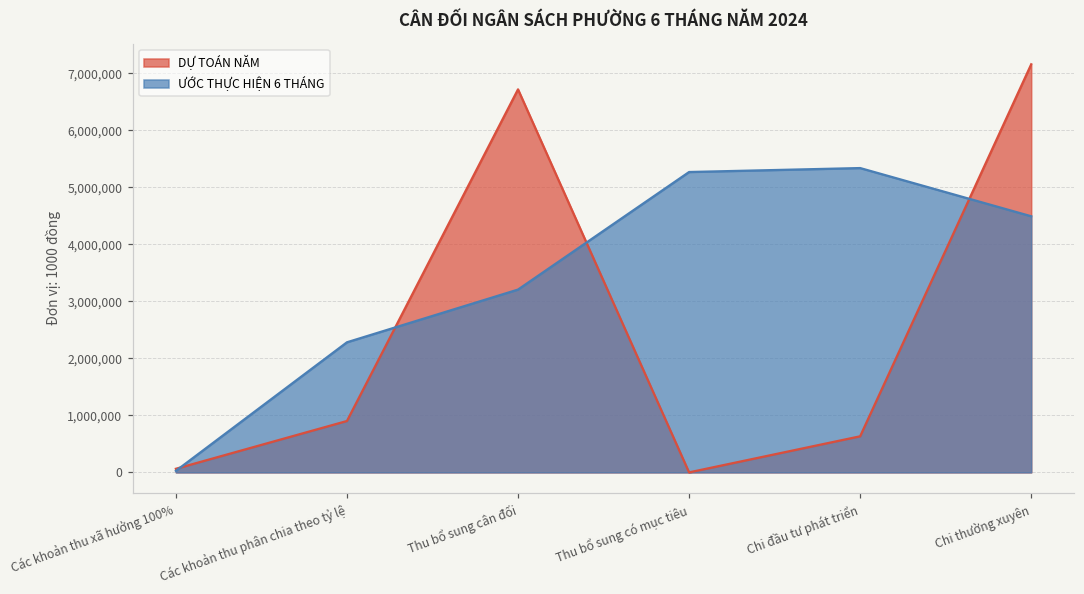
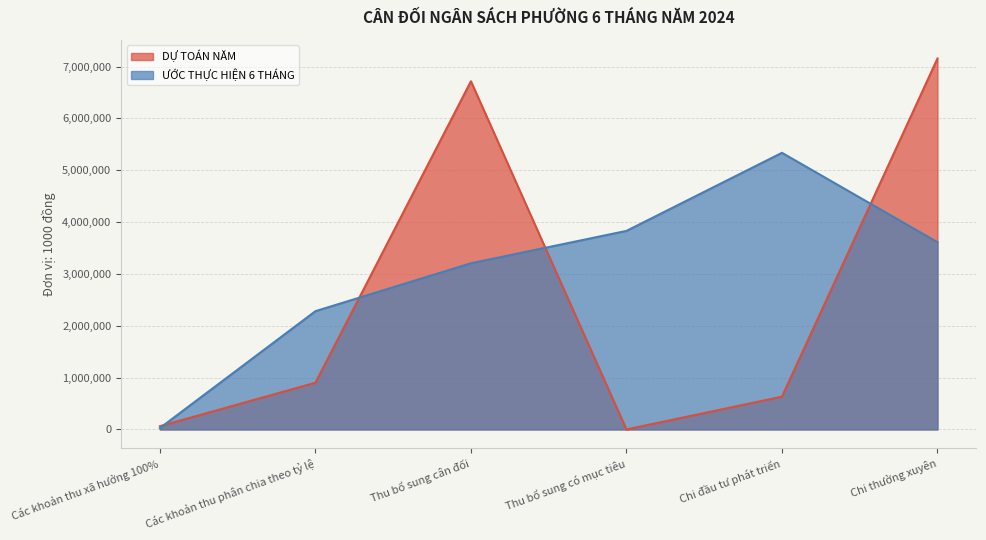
  {
    "DỰ TOÁN NĂM": {
      "Các khoản thu phân chia theo tỷ lệ": "900,000",
      "Thu bổ sung cân đối": "6,700,000",
      "Thu bổ sung có mục tiêu": "0",
      "Chi đầu tư phát triển": "600,000",
      "Chi thường xuyên": "7,200,000"
    },
    "ƯỚC THỰC HIỆN 6 THÁNG": {
      "Các khoản thu phân chia theo tỷ lệ": "2,300,000",
      "Thu bổ sung cân đối": "3,200,000",
-     "Thu bổ sung có mục tiêu": "5,300,000",
+     "Thu bổ sung có mục tiêu": "3,800,000",
      "Chi đầu tư phát triển": "5,300,000",
-     "Chi thường xuyên": "4,500,000"
+     "Chi thường xuyên": "3,600,000"
    }
  }
